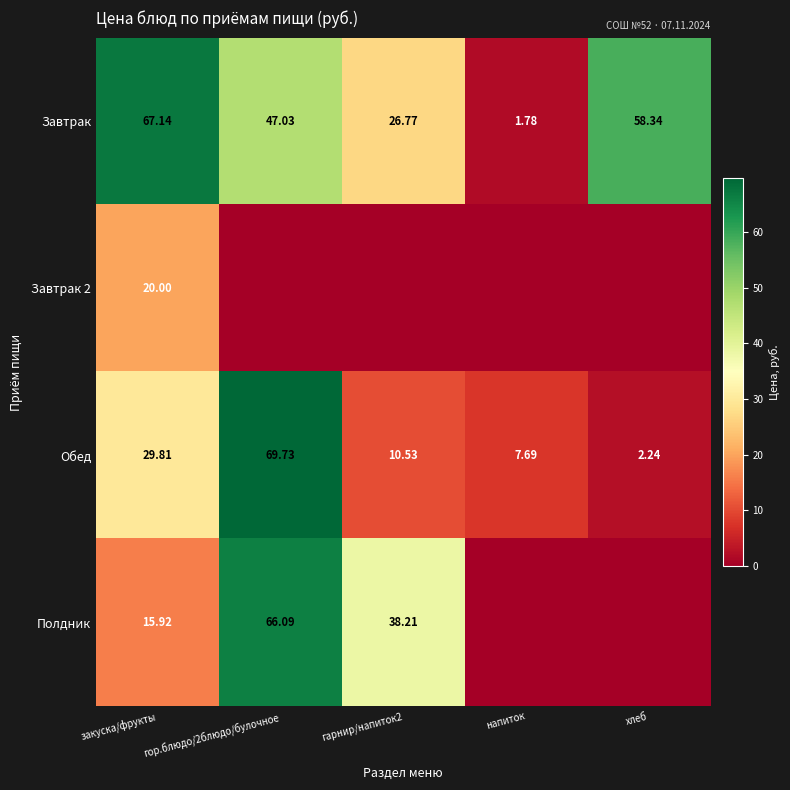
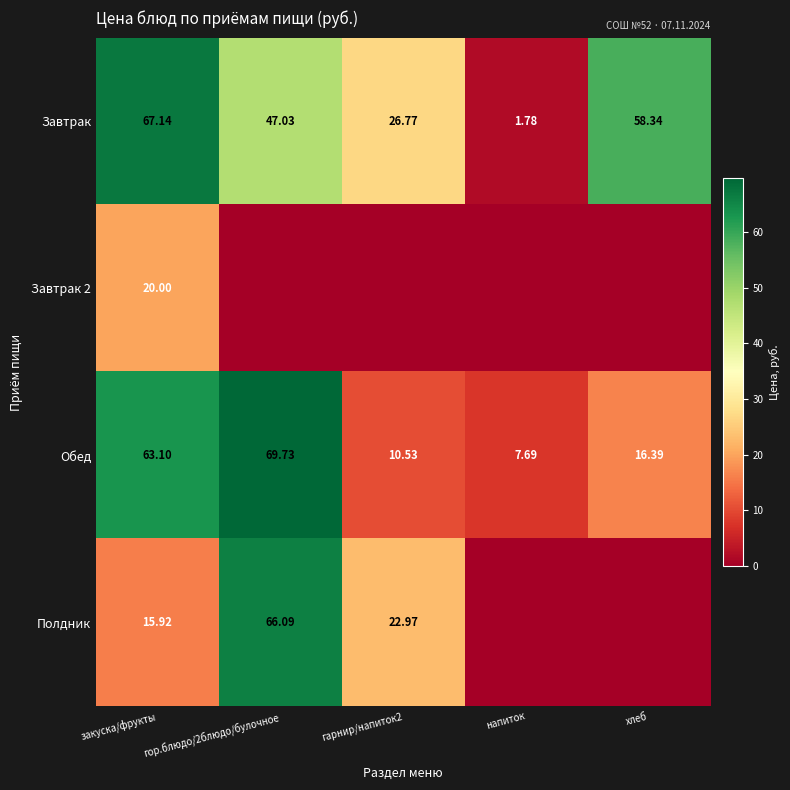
  {
    "Завтрак": {
      "закуска/фрукты": 67.14,
      "гор.блюдо/2блюдо/булочное": 47.03,
      "гарнир/напиток2": 26.77,
      "напиток": 1.78,
      "хлеб": 58.34
    },
    "Завтрак 2": {
      "закуска/фрукты": 20.00
    },
    "Обед": {
-     "закуска/фрукты": 29.81,
+     "закуска/фрукты": 63.10,
      "гор.блюдо/2блюдо/булочное": 69.73,
      "гарнир/напиток2": 10.53,
      "напиток": 7.69,
-     "хлеб": 2.24
+     "хлеб": 16.39
    },
    "Полдник": {
      "закуска/фрукты": 15.92,
      "гор.блюдо/2блюдо/булочное": 66.09,
-     "гарнир/напиток2": 38.21
+     "гарнир/напиток2": 22.97
    }
  }
